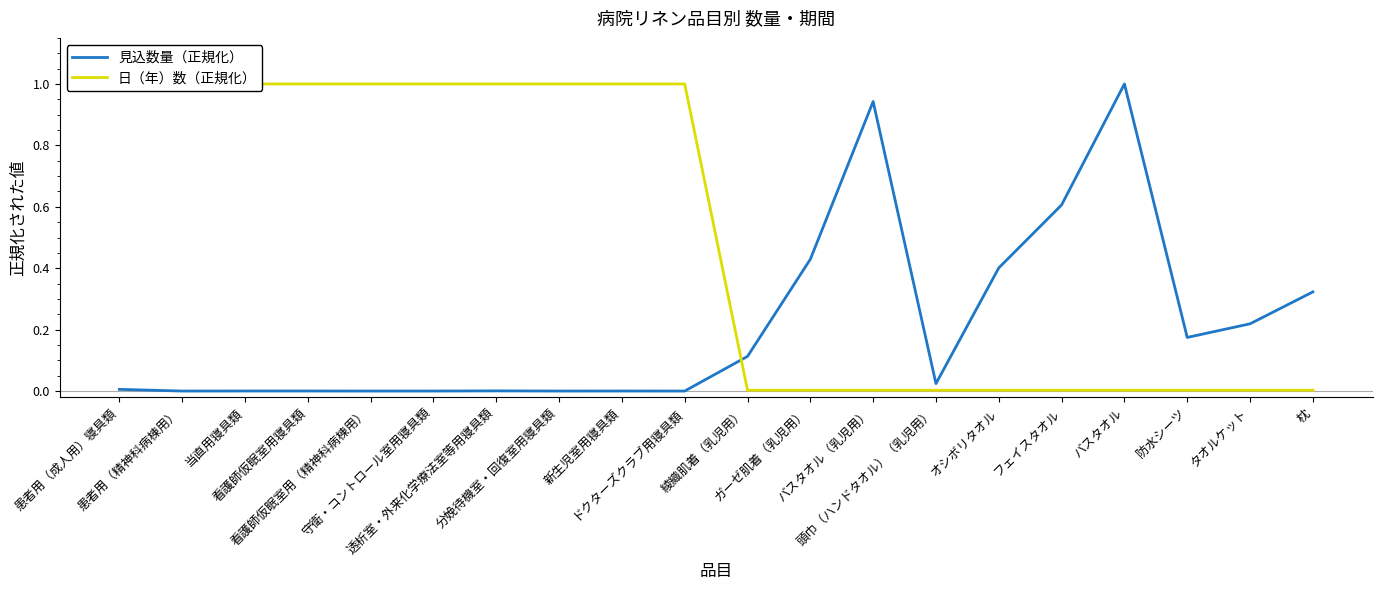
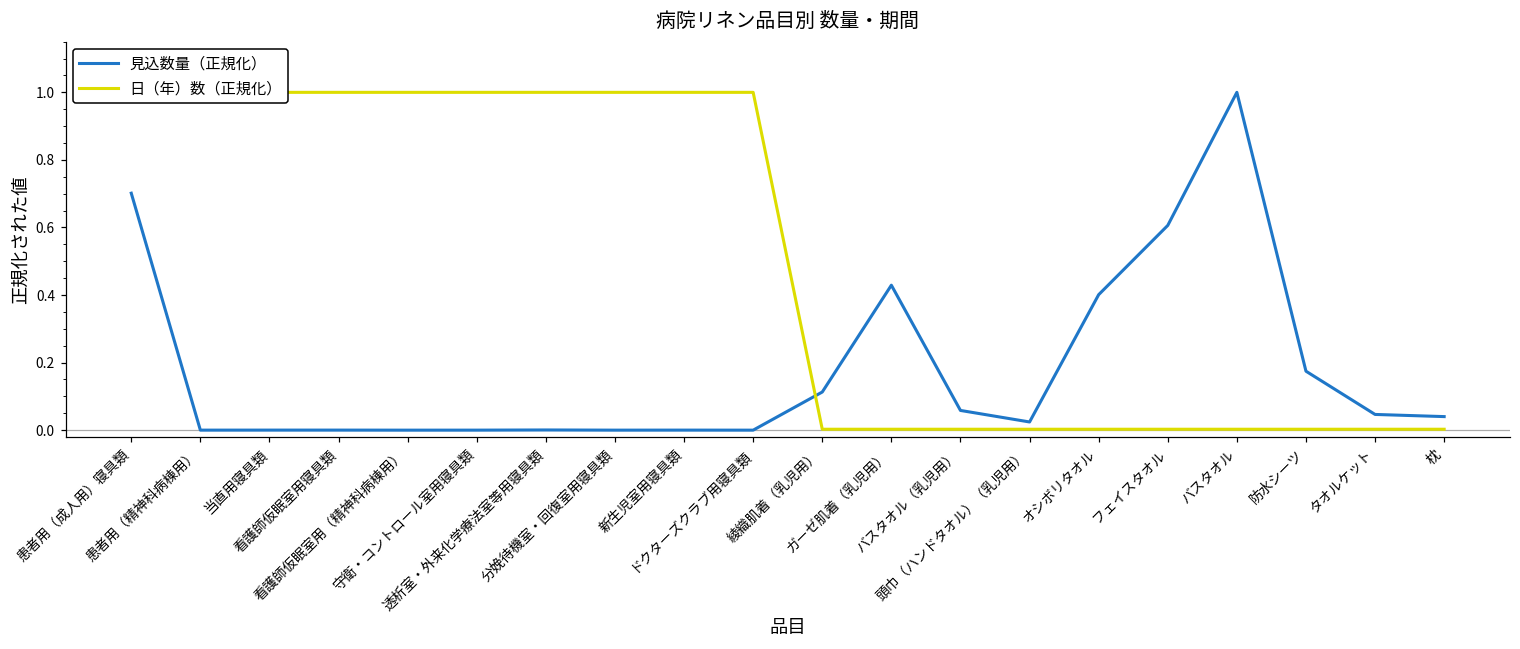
  {
    "見込数量（正規化）": {
-     "患者用（成人用）寝具類": 0.01,
+     "患者用（成人用）寝具類": 0.70,
      "患者用（精神科病棟用）": 0.00,
      "当直用寝具類": 0.00,
      "看護師仮眠室用寝具類": 0.00,
      "看護師仮眠室用（精神科病棟用）": 0.00,
      "守衛・コントロール室用寝具類": 0.00,
      "透析室・外来化学療法室等用寝具類": 0.00,
      "分娩待機室・回復室用寝具類": 0.00,
      "新生児室用寝具類": 0.00,
      "ドクターズクラブ用寝具類": 0.00,
      "綾織肌着（乳児用）": 0.11,
      "ガーゼ肌着（乳児用）": 0.43,
-     "バスタオル（乳児用）": 0.94,
+     "バスタオル（乳児用）": 0.06,
      "頭巾（ハンドタオル）（乳児用）": 0.02,
      "オシボリタオル": 0.40,
      "フェイスタオル": 0.61,
      "バスタオル": 1.00,
      "防水シーツ": 0.17,
-     "タオルケット": 0.22,
-     "枕": 0.32
+     "タオルケット": 0.05,
+     "枕": 0.04
    },
    "日（年）数（正規化）": {
      "看護師仮眠室用寝具類": 1.00,
      "看護師仮眠室用（精神科病棟用）": 1.00,
      "守衛・コントロール室用寝具類": 1.00,
      "透析室・外来化学療法室等用寝具類": 1.00,
      "分娩待機室・回復室用寝具類": 1.00,
      "新生児室用寝具類": 1.00,
      "ドクターズクラブ用寝具類": 1.00,
      "綾織肌着（乳児用）": 0.00,
      "ガーゼ肌着（乳児用）": 0.00,
      "バスタオル（乳児用）": 0.00,
      "頭巾（ハンドタオル）（乳児用）": 0.00,
      "オシボリタオル": 0.00,
      "フェイスタオル": 0.00,
      "バスタオル": 0.00,
      "防水シーツ": 0.00,
      "タオルケット": 0.00,
      "枕": 0.00
    }
  }
